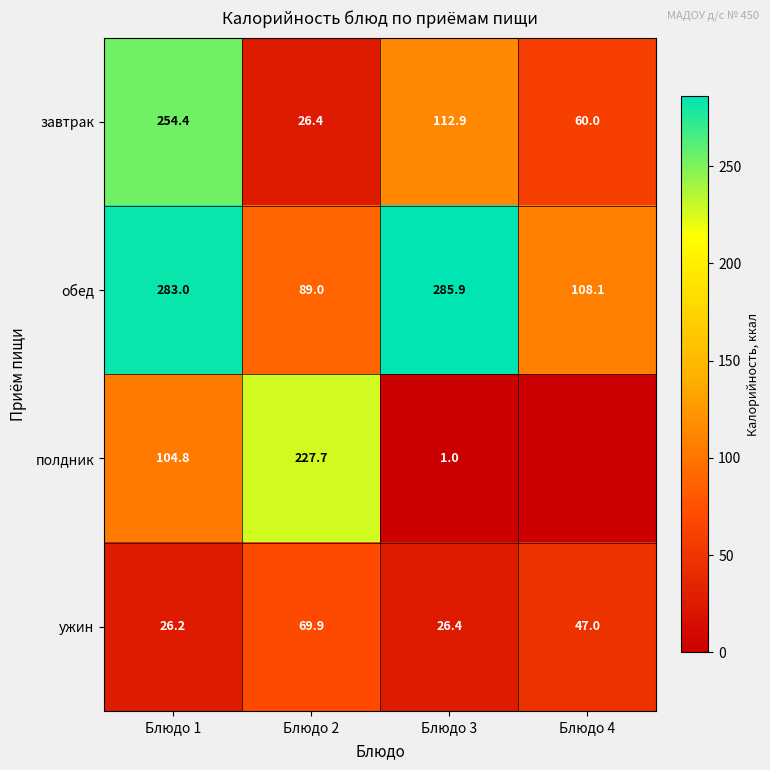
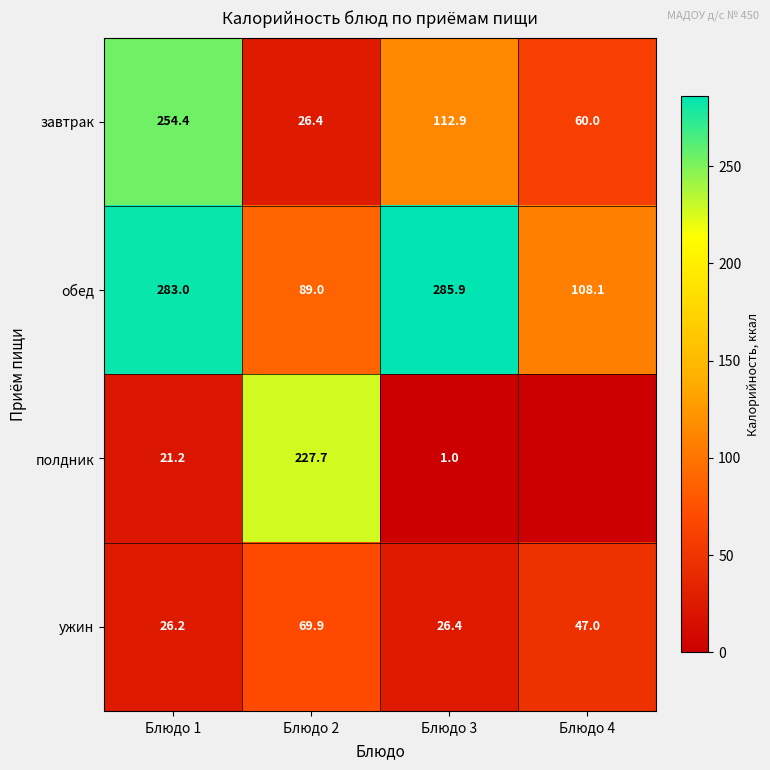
  {
    "завтрак": {
      "Блюдо 1": 254.4,
      "Блюдо 2": 26.4,
      "Блюдо 3": 112.9,
      "Блюдо 4": 60.0
    },
    "обед": {
      "Блюдо 1": 283.0,
      "Блюдо 2": 89.0,
      "Блюдо 3": 285.9,
      "Блюдо 4": 108.1
    },
    "полдник": {
-     "Блюдо 1": 104.8,
+     "Блюдо 1": 21.2,
      "Блюдо 2": 227.7,
      "Блюдо 3": 1.0
    },
    "ужин": {
      "Блюдо 1": 26.2,
      "Блюдо 2": 69.9,
      "Блюдо 3": 26.4,
      "Блюдо 4": 47.0
    }
  }
